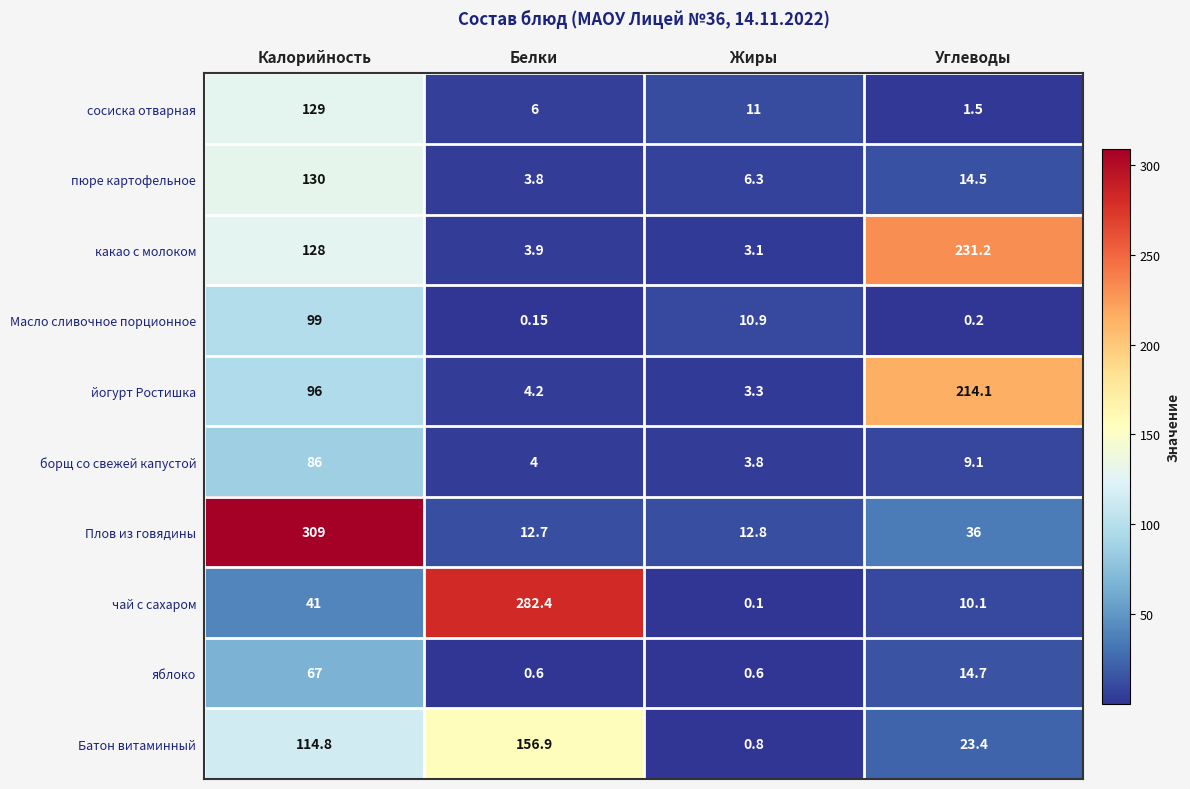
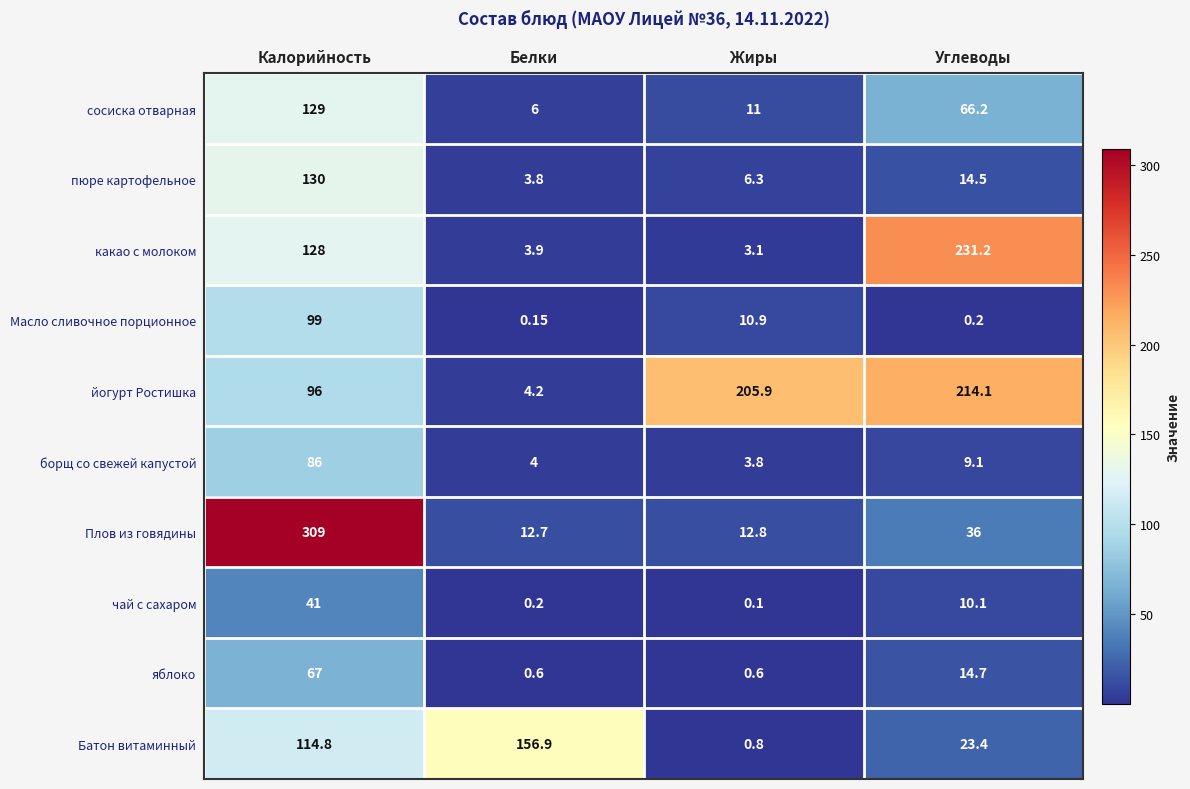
  {
    "сосиска отварная": {
      "Калорийность": 129,
      "Белки": 6,
      "Жиры": 11,
-     "Углеводы": 1.5
+     "Углеводы": 66.2
    },
    "пюре картофельное": {
      "Калорийность": 130,
      "Белки": 3.8,
      "Жиры": 6.3,
      "Углеводы": 14.5
    },
    "какао с молоком": {
      "Калорийность": 128,
      "Белки": 3.9,
      "Жиры": 3.1,
      "Углеводы": 231.2
    },
    "Масло сливочное порционное": {
      "Калорийность": 99,
      "Белки": 0.15,
      "Жиры": 10.9,
      "Углеводы": 0.2
    },
    "йогурт Ростишка": {
      "Калорийность": 96,
      "Белки": 4.2,
-     "Жиры": 3.3,
+     "Жиры": 205.9,
      "Углеводы": 214.1
    },
    "борщ со свежей капустой": {
      "Калорийность": 86,
      "Белки": 4,
      "Жиры": 3.8,
      "Углеводы": 9.1
    },
    "Плов из говядины": {
      "Калорийность": 309,
      "Белки": 12.7,
      "Жиры": 12.8,
      "Углеводы": 36
    },
    "чай с сахаром": {
      "Калорийность": 41,
-     "Белки": 282.4,
+     "Белки": 0.2,
      "Жиры": 0.1,
      "Углеводы": 10.1
    },
    "яблоко": {
      "Калорийность": 67,
      "Белки": 0.6,
      "Жиры": 0.6,
      "Углеводы": 14.7
    },
    "Батон витаминный": {
      "Калорийность": 114.8,
      "Белки": 156.9,
      "Жиры": 0.8,
      "Углеводы": 23.4
    }
  }
